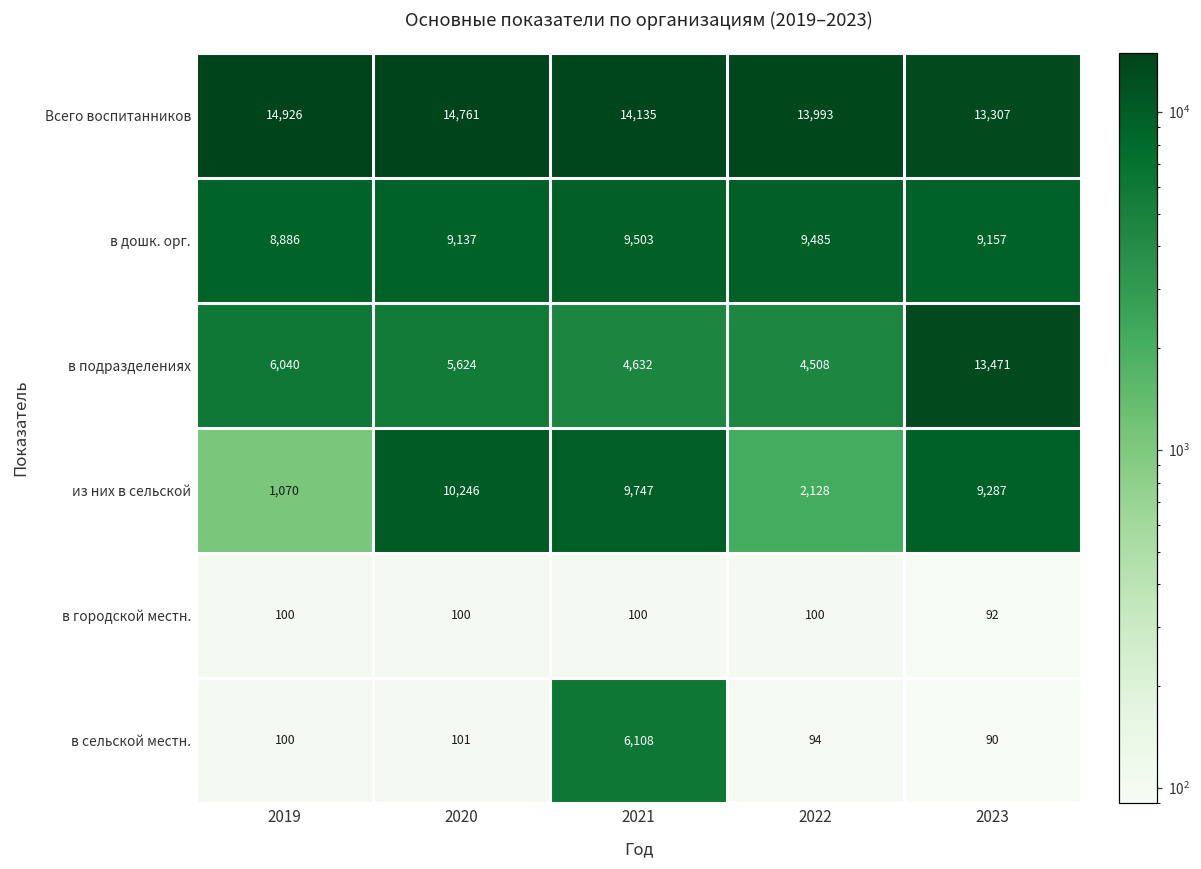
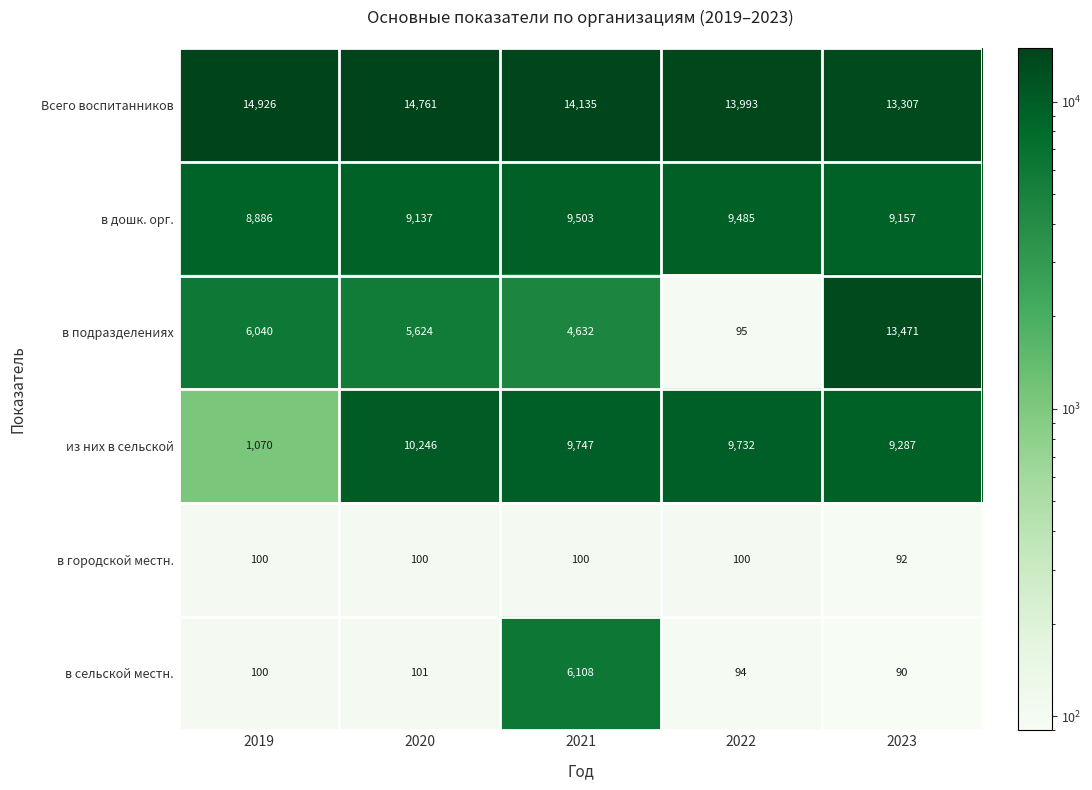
  {
    "Всего воспитанников": {
      "2019": "14,926",
      "2020": "14,761",
      "2021": "14,135",
      "2022": "13,993",
      "2023": "13,307"
    },
    "в дошк. орг.": {
      "2019": "8,886",
      "2020": "9,137",
      "2021": "9,503",
      "2022": "9,485",
      "2023": "9,157"
    },
    "в подразделениях": {
      "2019": "6,040",
      "2020": "5,624",
      "2021": "4,632",
-     "2022": "4,508",
+     "2022": "95",
      "2023": "13,471"
    },
    "из них в сельской": {
      "2019": "1,070",
      "2020": "10,246",
      "2021": "9,747",
-     "2022": "2,128",
+     "2022": "9,732",
      "2023": "9,287"
    },
    "в городской местн.": {
      "2019": "100",
      "2020": "100",
      "2021": "100",
      "2022": "100",
      "2023": "92"
    },
    "в сельской местн.": {
      "2019": "100",
      "2020": "101",
      "2021": "6,108",
      "2022": "94",
      "2023": "90"
    }
  }
